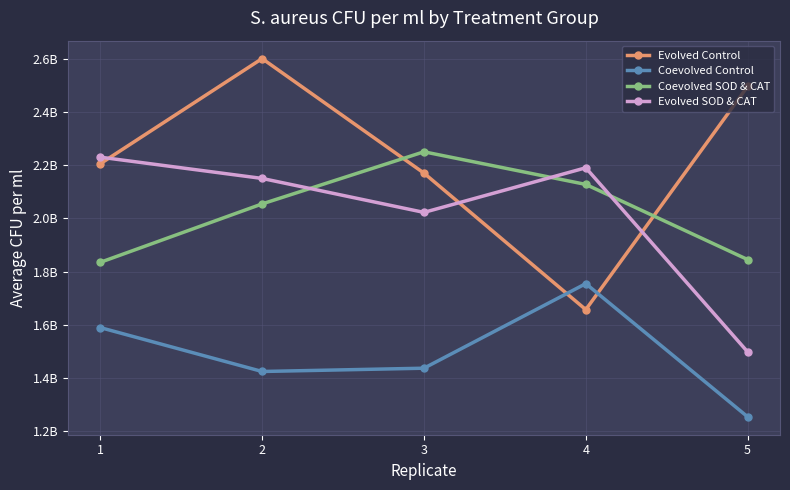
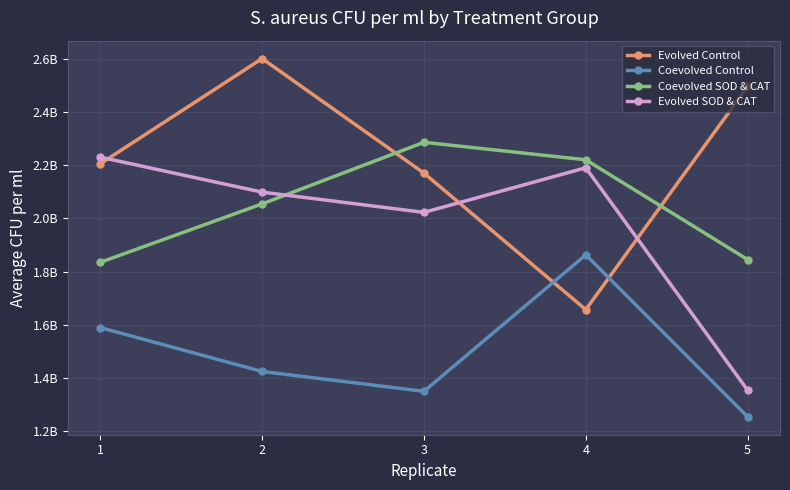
  {
    "Evolved Control": {
      "1": 2210000000,
      "2": 2600000000,
      "3": 2170000000,
      "4": 1660000000
    },
    "Coevolved Control": {
      "1": 1590000000,
      "2": 1430000000,
-     "3": 1440000000,
-     "4": 1760000000,
+     "3": 1350000000,
+     "4": 1860000000,
      "5": 1260000000
    },
    "Coevolved SOD & CAT": {
      "1": 1840000000,
      "2": 2050000000,
-     "3": 2250000000,
-     "4": 2130000000,
+     "3": 2290000000,
+     "4": 2220000000,
      "5": 1850000000
    },
    "Evolved SOD & CAT": {
      "1": 2230000000,
-     "2": 2150000000,
+     "2": 2100000000,
      "3": 2020000000,
      "4": 2190000000,
-     "5": 1500000000
+     "5": 1360000000
    }
  }
